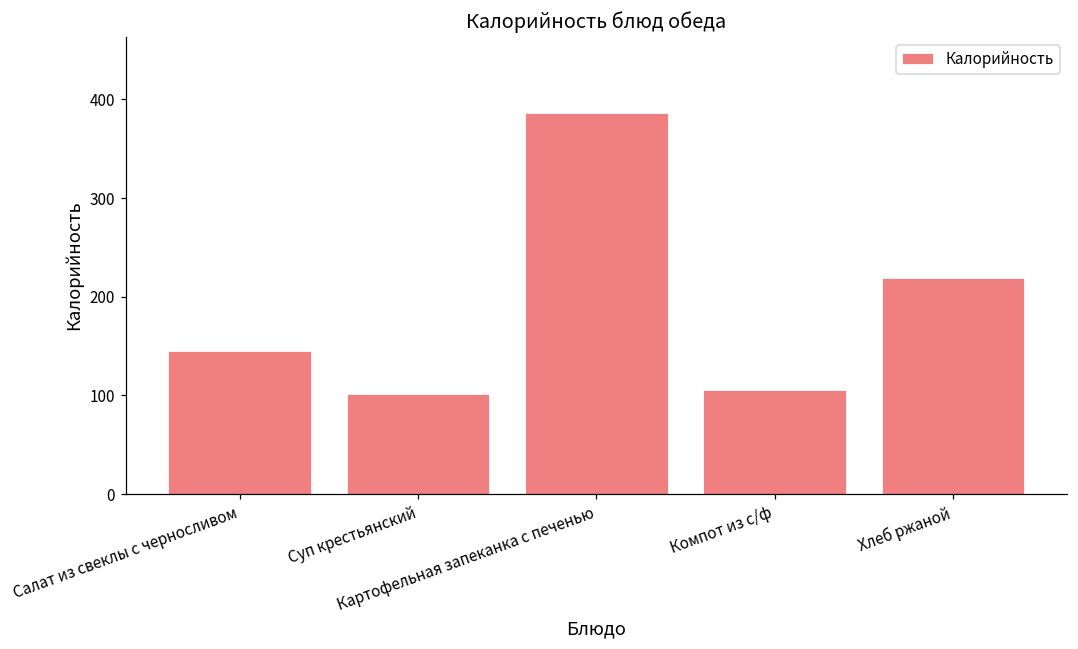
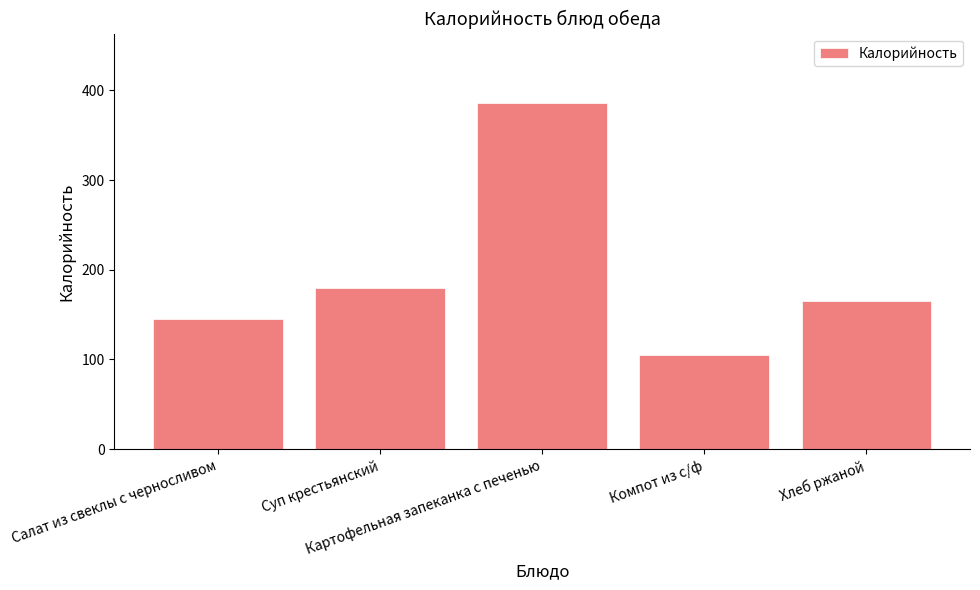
  {
    "Салат из свеклы с черносливом": 140,
-   "Суп крестьянский": 100,
+   "Суп крестьянский": 180,
    "Картофельная запеканка с печенью": 390,
    "Компот из с/ф": 110,
-   "Хлеб ржаной": 220
+   "Хлеб ржаной": 160
  }
